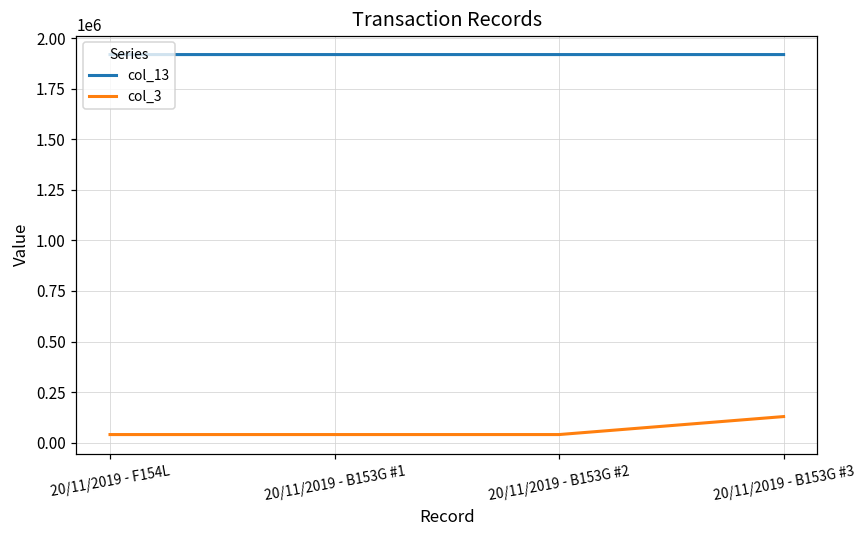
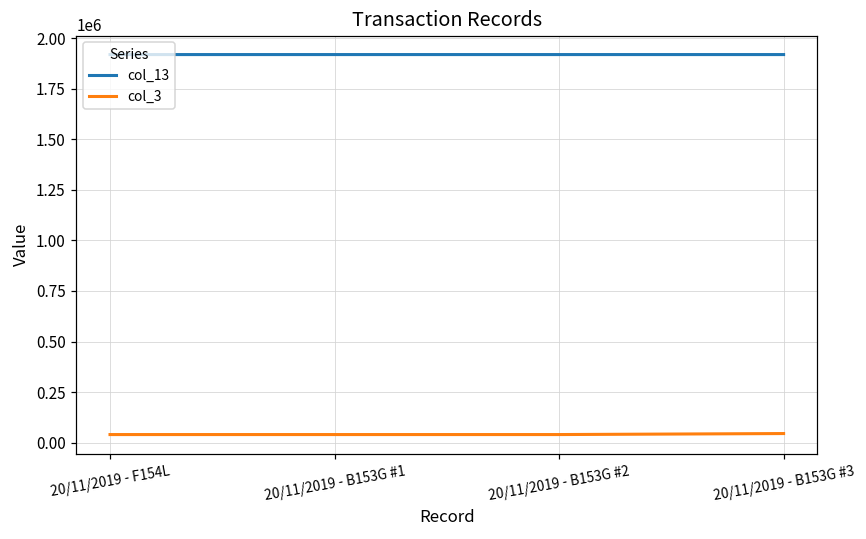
  {
    "col_13": {
      "20/11/2019 - B153G #1": 1920000,
      "20/11/2019 - B153G #2": 1920000,
      "20/11/2019 - B153G #3": 1920000
    },
    "col_3": {
      "20/11/2019 - F154L": 40000,
      "20/11/2019 - B153G #1": 40000,
      "20/11/2019 - B153G #2": 40000,
-     "20/11/2019 - B153G #3": 130000
+     "20/11/2019 - B153G #3": 50000
    }
  }
